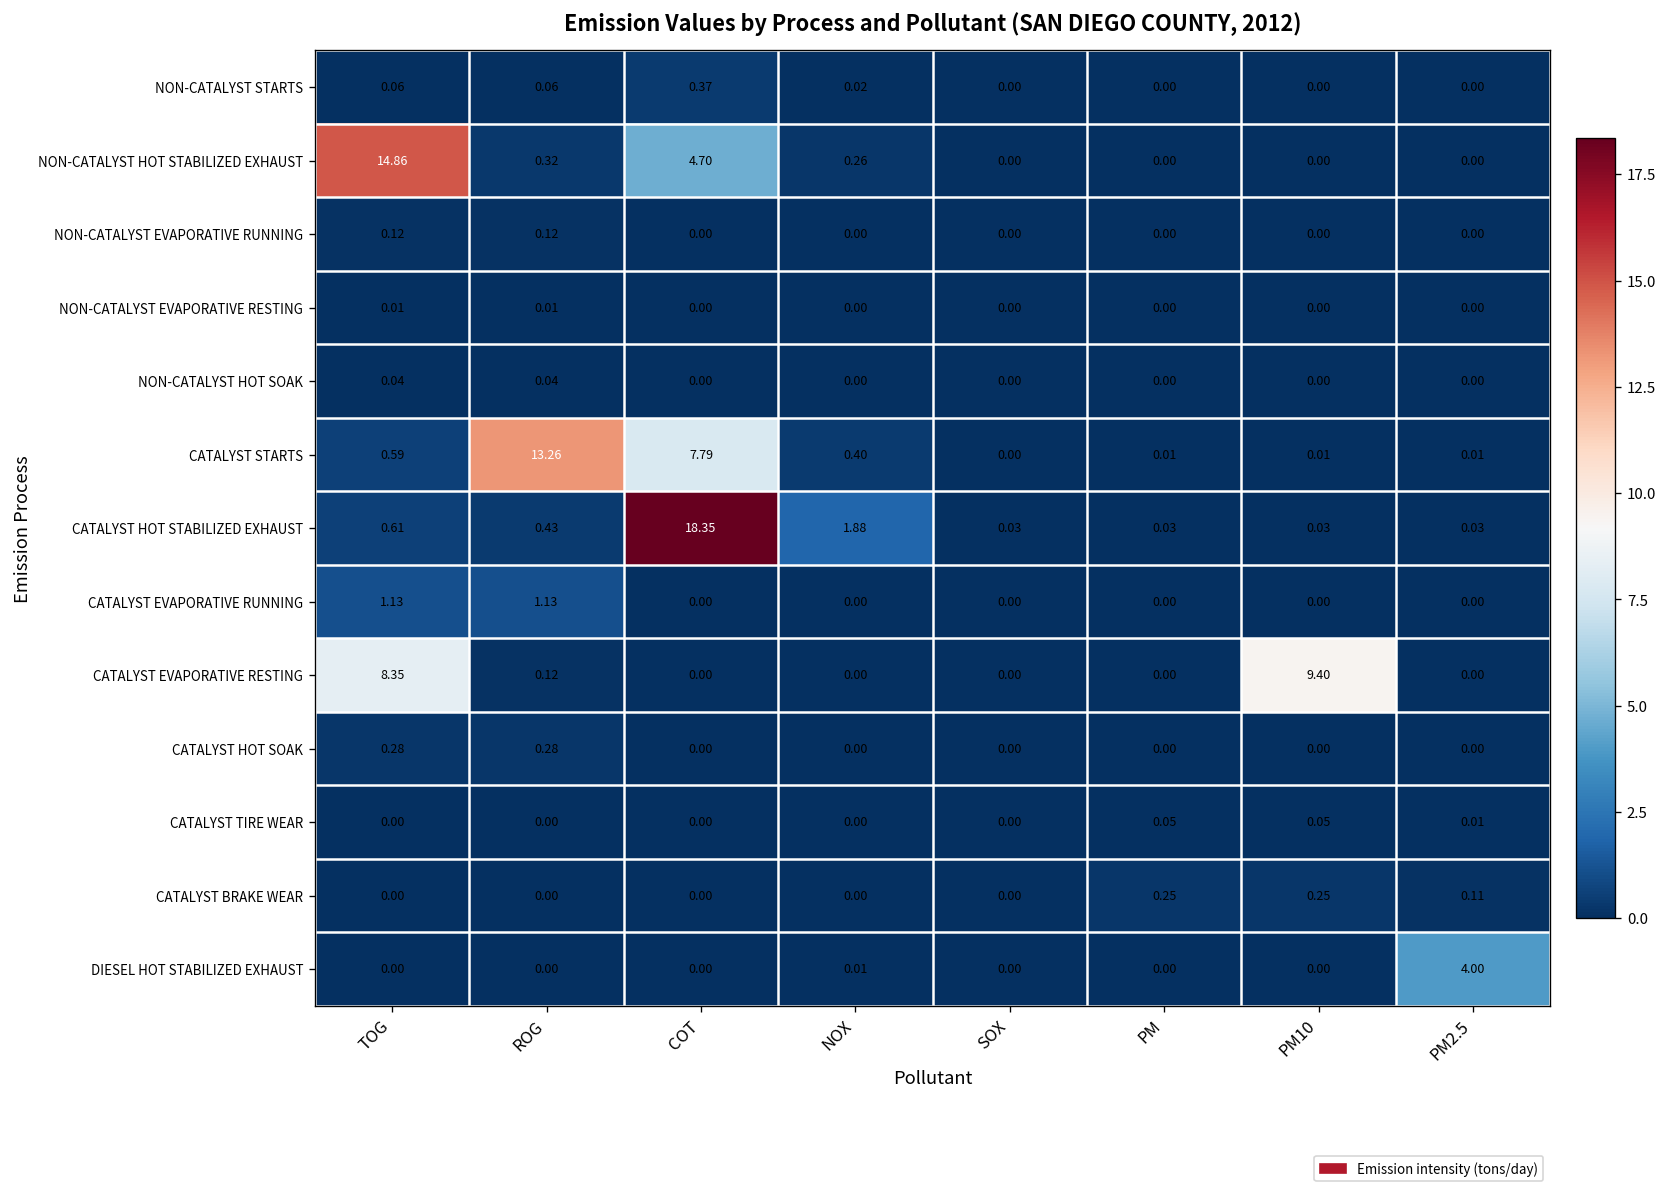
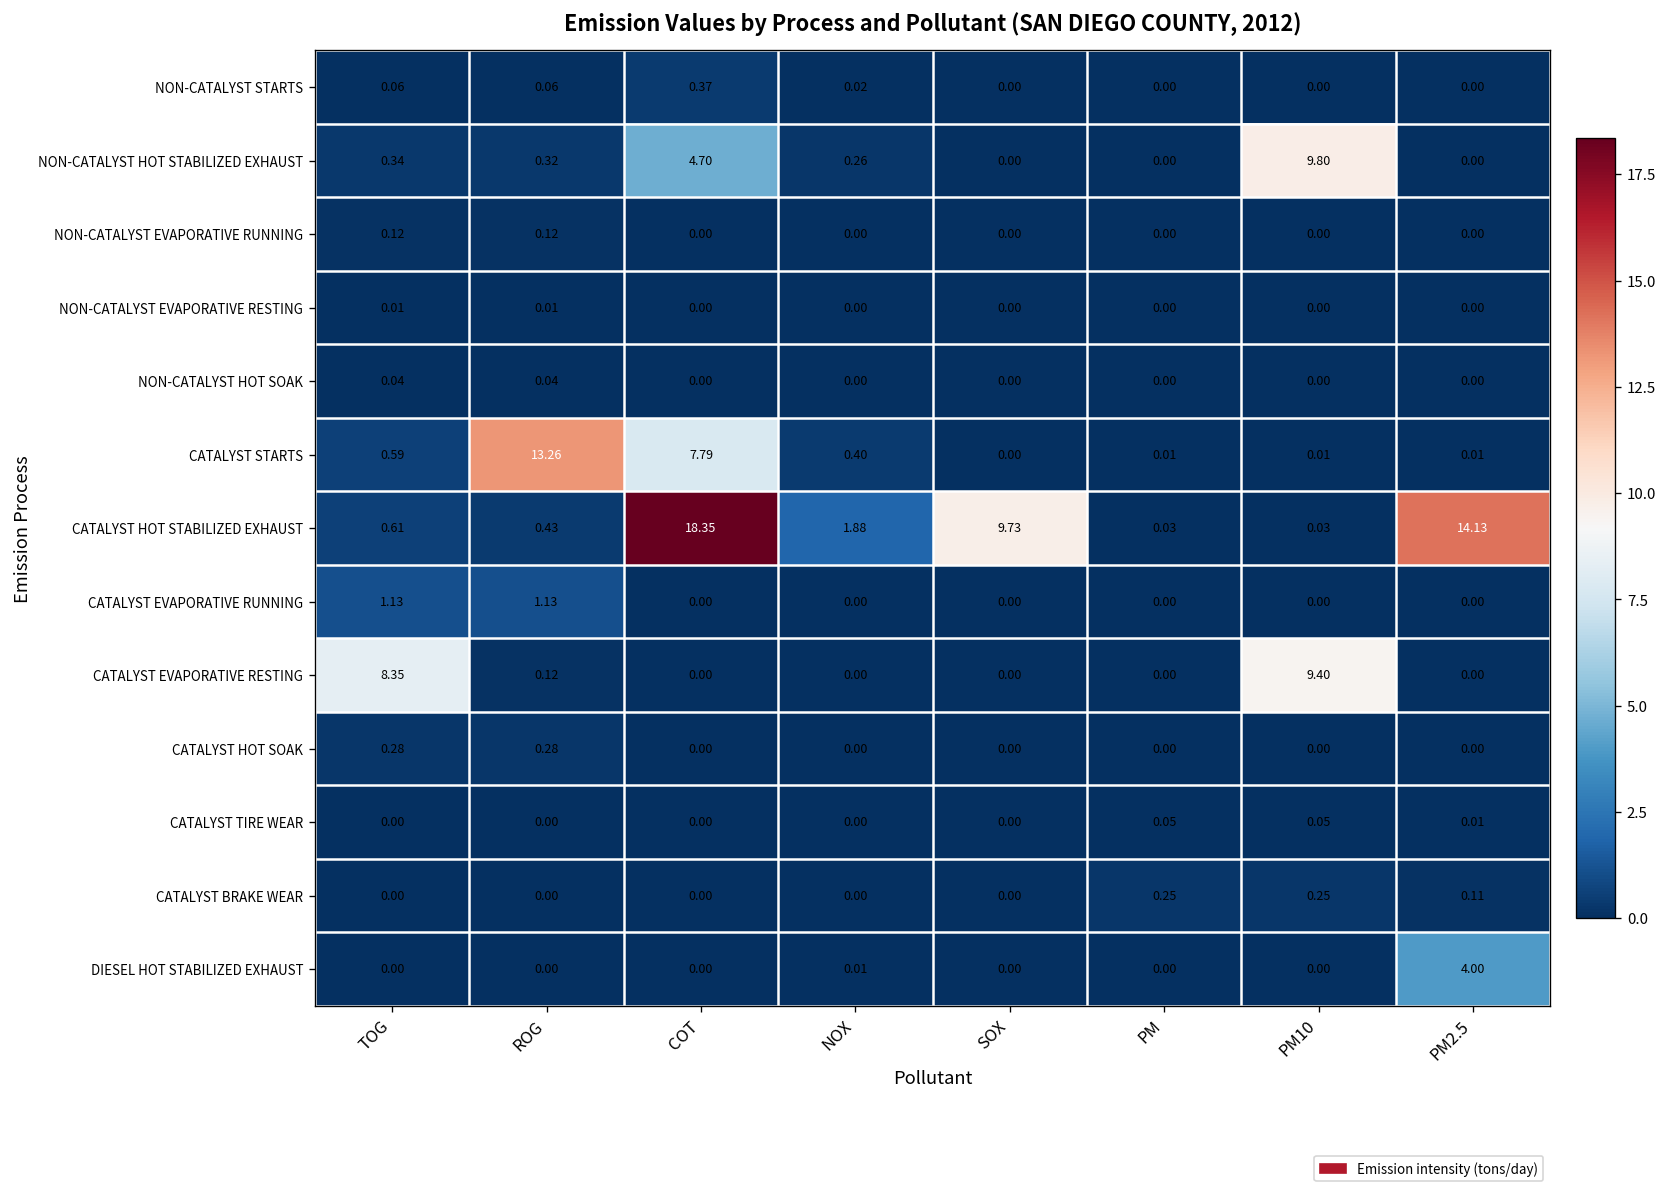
  {
    "NON-CATALYST STARTS": {
      "TOG": 0.06,
      "ROG": 0.06,
      "COT": 0.37,
      "NOX": 0.02,
      "SOX": 0.00,
      "PM": 0.00,
      "PM10": 0.00,
      "PM2.5": 0.00
    },
    "NON-CATALYST HOT STABILIZED EXHAUST": {
-     "TOG": 14.86,
+     "TOG": 0.34,
      "ROG": 0.32,
      "COT": 4.70,
      "NOX": 0.26,
      "SOX": 0.00,
      "PM": 0.00,
-     "PM10": 0.00,
+     "PM10": 9.80,
      "PM2.5": 0.00
    },
    "NON-CATALYST EVAPORATIVE RUNNING": {
      "TOG": 0.12,
      "ROG": 0.12,
      "COT": 0.00,
      "NOX": 0.00,
      "SOX": 0.00,
      "PM": 0.00,
      "PM10": 0.00,
      "PM2.5": 0.00
    },
    "NON-CATALYST EVAPORATIVE RESTING": {
      "TOG": 0.01,
      "ROG": 0.01,
      "COT": 0.00,
      "NOX": 0.00,
      "SOX": 0.00,
      "PM": 0.00,
      "PM10": 0.00,
      "PM2.5": 0.00
    },
    "NON-CATALYST HOT SOAK": {
      "TOG": 0.04,
      "ROG": 0.04,
      "COT": 0.00,
      "NOX": 0.00,
      "SOX": 0.00,
      "PM": 0.00,
      "PM10": 0.00,
      "PM2.5": 0.00
    },
    "CATALYST STARTS": {
      "TOG": 0.59,
      "ROG": 13.26,
      "COT": 7.79,
      "NOX": 0.40,
      "SOX": 0.00,
      "PM": 0.01,
      "PM10": 0.01,
      "PM2.5": 0.01
    },
    "CATALYST HOT STABILIZED EXHAUST": {
      "TOG": 0.61,
      "ROG": 0.43,
      "COT": 18.35,
      "NOX": 1.88,
-     "SOX": 0.03,
+     "SOX": 9.73,
      "PM": 0.03,
      "PM10": 0.03,
-     "PM2.5": 0.03
+     "PM2.5": 14.13
    },
    "CATALYST EVAPORATIVE RUNNING": {
      "TOG": 1.13,
      "ROG": 1.13,
      "COT": 0.00,
      "NOX": 0.00,
      "SOX": 0.00,
      "PM": 0.00,
      "PM10": 0.00,
      "PM2.5": 0.00
    },
    "CATALYST EVAPORATIVE RESTING": {
      "TOG": 8.35,
      "ROG": 0.12,
      "COT": 0.00,
      "NOX": 0.00,
      "SOX": 0.00,
      "PM": 0.00,
      "PM10": 9.40,
      "PM2.5": 0.00
    },
    "CATALYST HOT SOAK": {
      "TOG": 0.28,
      "ROG": 0.28,
      "COT": 0.00,
      "NOX": 0.00,
      "SOX": 0.00,
      "PM": 0.00,
      "PM10": 0.00,
      "PM2.5": 0.00
    },
    "CATALYST TIRE WEAR": {
      "TOG": 0.00,
      "ROG": 0.00,
      "COT": 0.00,
      "NOX": 0.00,
      "SOX": 0.00,
      "PM": 0.05,
      "PM10": 0.05,
      "PM2.5": 0.01
    },
    "CATALYST BRAKE WEAR": {
      "TOG": 0.00,
      "ROG": 0.00,
      "COT": 0.00,
      "NOX": 0.00,
      "SOX": 0.00,
      "PM": 0.25,
      "PM10": 0.25,
      "PM2.5": 0.11
    },
    "DIESEL HOT STABILIZED EXHAUST": {
      "TOG": 0.00,
      "ROG": 0.00,
      "COT": 0.00,
      "NOX": 0.01,
      "SOX": 0.00,
      "PM": 0.00,
      "PM10": 0.00,
      "PM2.5": 4.00
    }
  }
